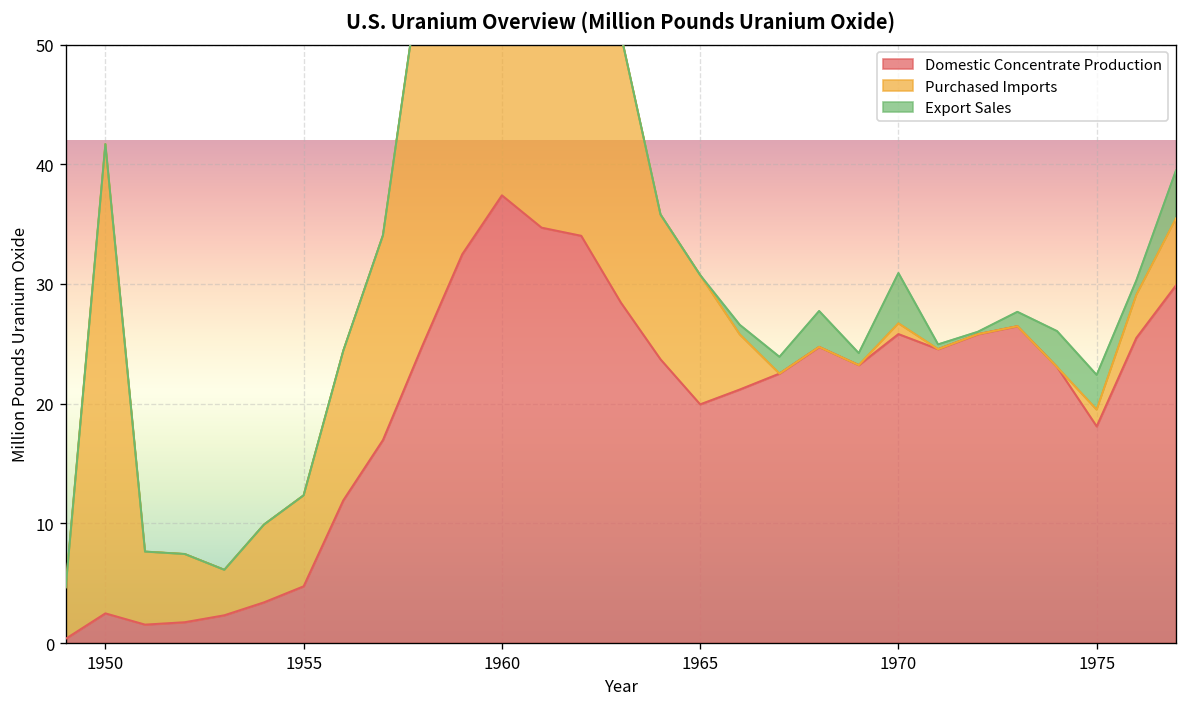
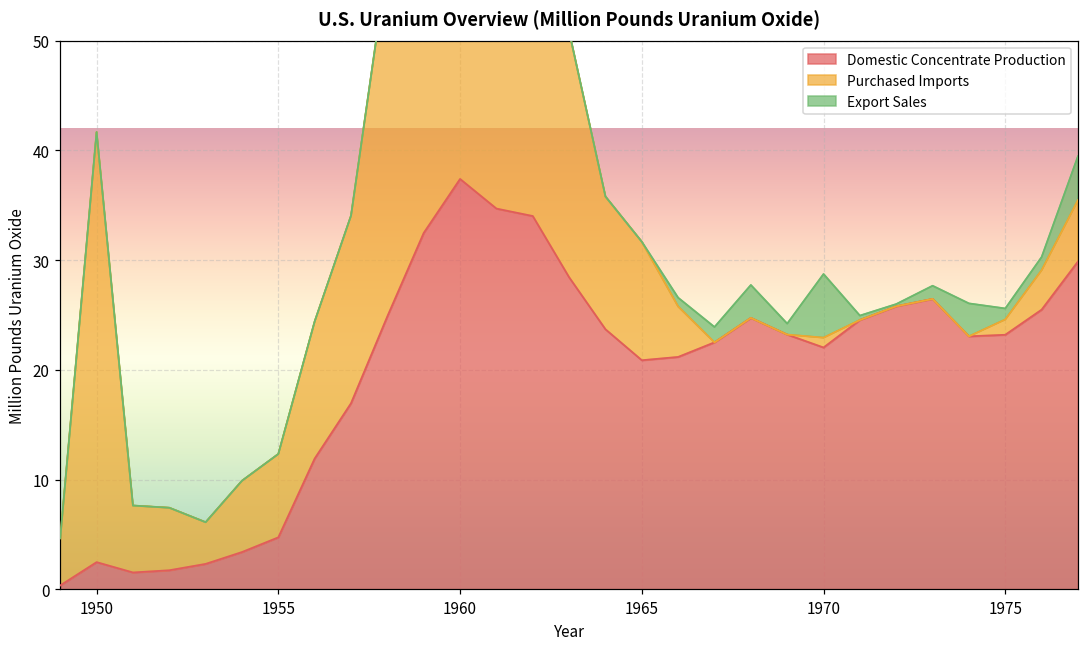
  {
    "Domestic Concentrate Production": {
      "1950": 2,
      "1955": 5,
      "1960": 37,
-     "1965": 20,
-     "1970": 26,
-     "1975": 18
+     "1965": 21,
+     "1970": 22,
+     "1975": 23
    },
    "Purchased Imports": {
      "1970": 1,
      "1975": 1
    },
    "Export Sales": {
-     "1970": 4,
-     "1975": 3
+     "1970": 6,
+     "1975": 1
    }
  }
